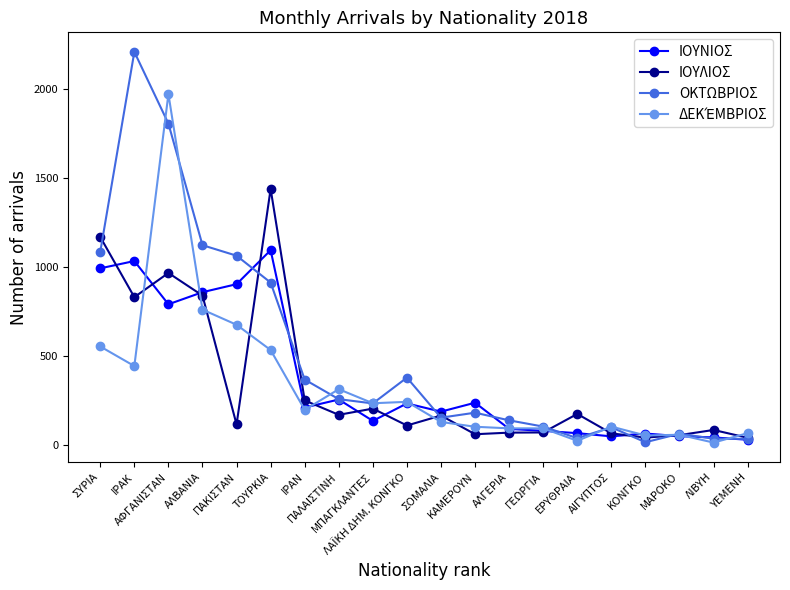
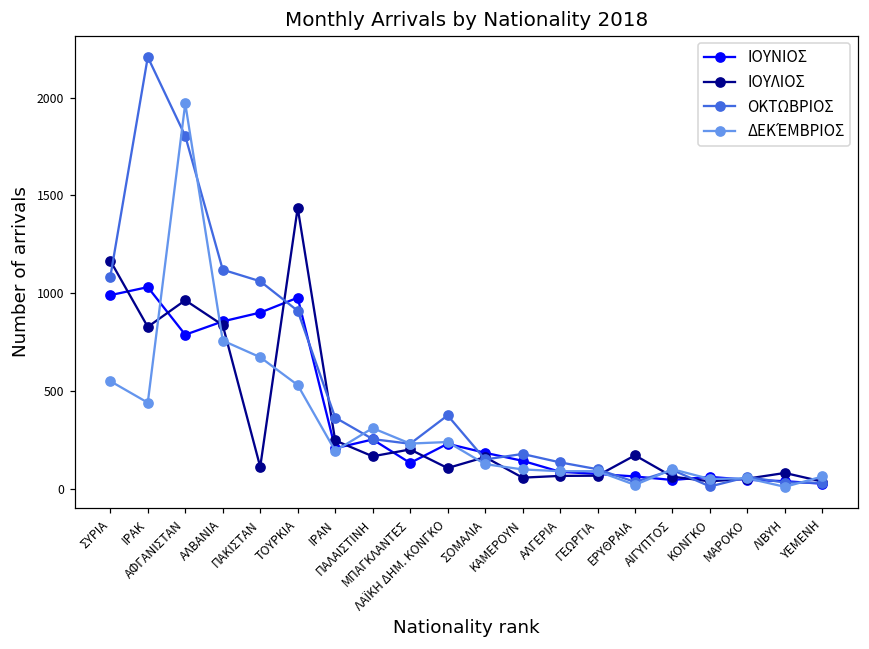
  {
    "ΙΟΥΝΙΟΣ": {
      "ΣΥΡΙΑ": 990,
      "ΙΡΑΚ": 1030,
      "ΑΦΓΑΝΙΣΤΑΝ": 790,
      "ΑΛΒΑΝΙΑ": 860,
      "ΠΑΚΙΣΤΑΝ": 900,
-     "ΤΟΥΡΚΙΑ": 1090,
+     "ΤΟΥΡΚΙΑ": 980,
      "ΜΠΑΓΚΛΑΝΤΕΣ": 130,
      "ΣΟΜΑΛΙΑ": 190,
-     "ΚΑΜΕΡΟΥΝ": 240,
+     "ΚΑΜΕΡΟΥΝ": 150,
      "ΕΡΥΘΡΑΙΑ": 70,
      "ΑΙΓΥΠΤΟΣ": 50
    },
    "ΙΟΥΛΙΟΣ": {
      "ΣΥΡΙΑ": 1170,
      "ΙΡΑΚ": 830,
      "ΑΦΓΑΝΙΣΤΑΝ": 970,
      "ΑΛΒΑΝΙΑ": 840,
      "ΠΑΚΙΣΤΑΝ": 110,
      "ΤΟΥΡΚΙΑ": 1440,
      "ΙΡΑΝ": 250,
      "ΠΑΛΑΙΣΤΙΝΗ": 170,
      "ΜΠΑΓΚΛΑΝΤΕΣ": 200,
      "ΛΑΪΚΗ ΔΗΜ. ΚΟΝΓΚΟ": 110,
      "ΚΑΜΕΡΟΥΝ": 60,
      "ΑΛΓΕΡΙΑ": 70,
      "ΕΡΥΘΡΑΙΑ": 170,
      "ΑΙΓΥΠΤΟΣ": 60,
      "ΛΙΒΥΗ": 80
    }
  }
